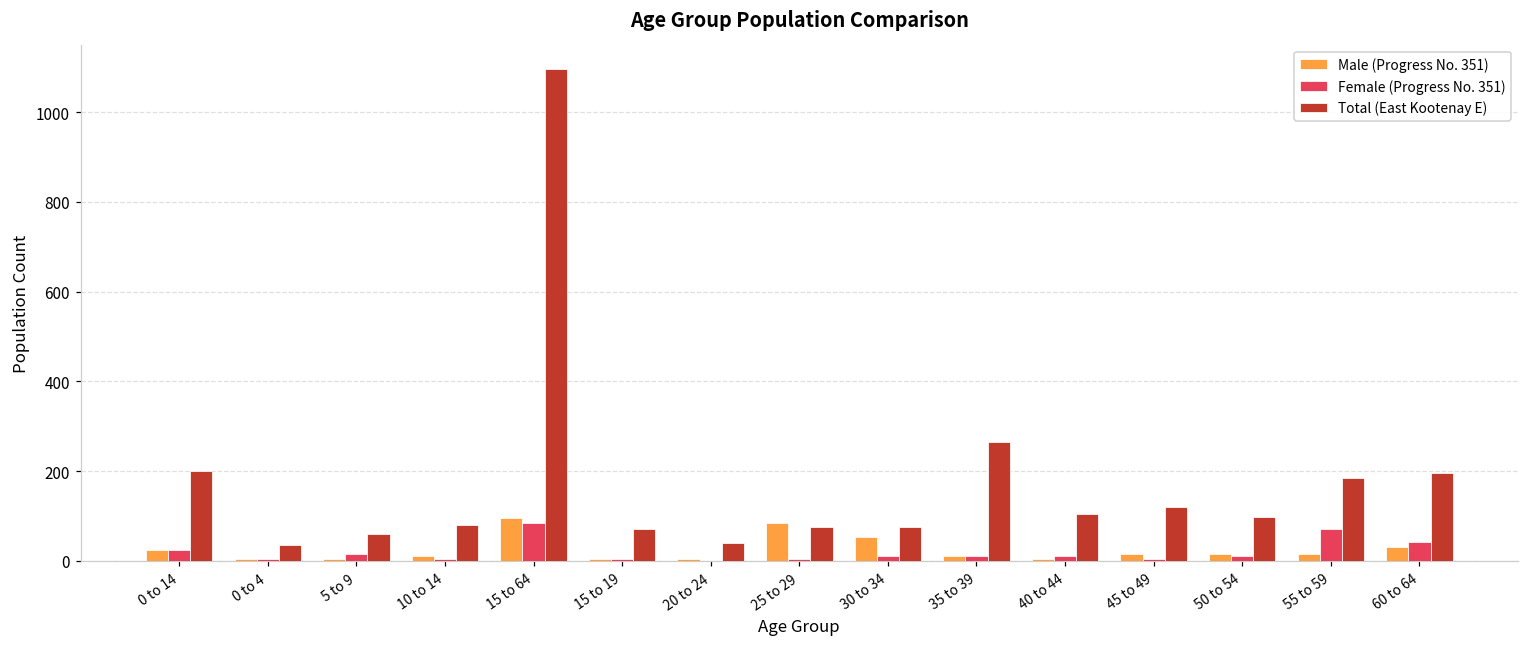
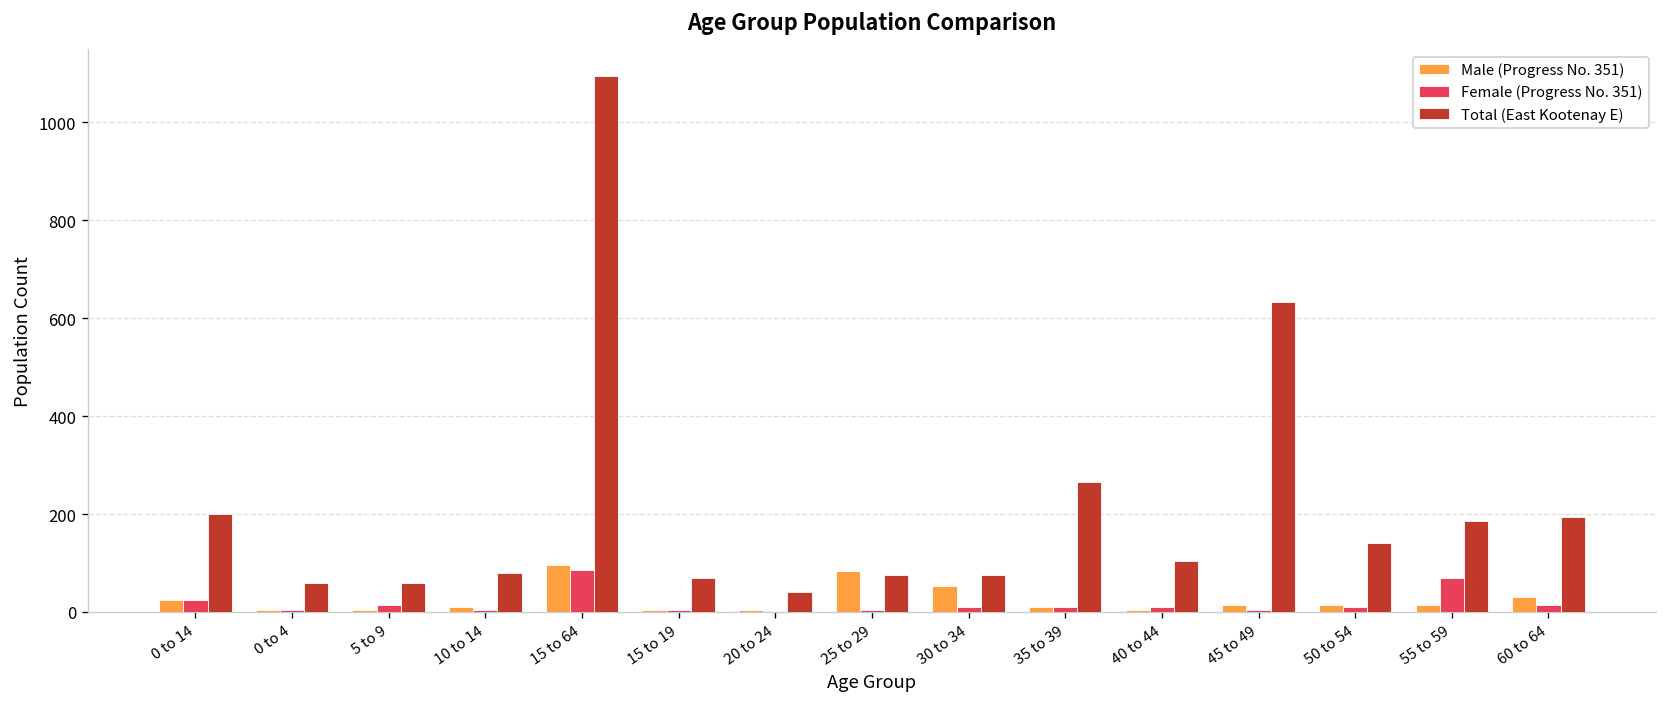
  {
    "Male (Progress No. 351)": {
      "0 to 14": 30,
      "10 to 14": 10,
      "15 to 64": 100,
      "25 to 29": 80,
      "30 to 34": 50,
      "35 to 39": 10,
      "45 to 49": 20,
      "50 to 54": 20,
      "55 to 59": 20,
      "60 to 64": 30
    },
    "Female (Progress No. 351)": {
      "0 to 14": 30,
      "5 to 9": 20,
      "15 to 64": 90,
      "20 to 24": 0,
      "30 to 34": 10,
      "35 to 39": 10,
      "40 to 44": 10,
      "50 to 54": 10,
      "55 to 59": 70,
-     "60 to 64": 40
+     "60 to 64": 20
    },
    "Total (East Kootenay E)": {
      "0 to 14": 200,
-     "0 to 4": 40,
+     "0 to 4": 60,
      "5 to 9": 60,
      "10 to 14": 80,
      "15 to 64": 1100,
      "15 to 19": 70,
      "20 to 24": 40,
      "25 to 29": 80,
      "30 to 34": 80,
      "35 to 39": 270,
      "40 to 44": 110,
-     "45 to 49": 120,
-     "50 to 54": 100,
+     "45 to 49": 630,
+     "50 to 54": 140,
      "55 to 59": 190,
      "60 to 64": 200
    }
  }
